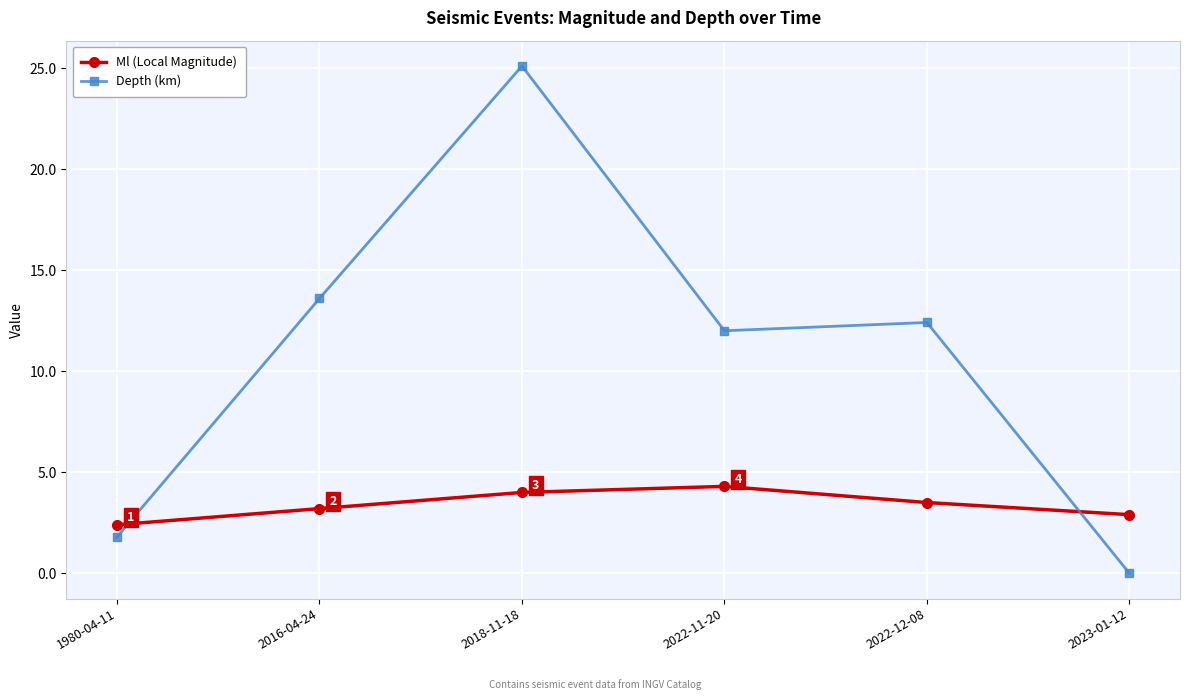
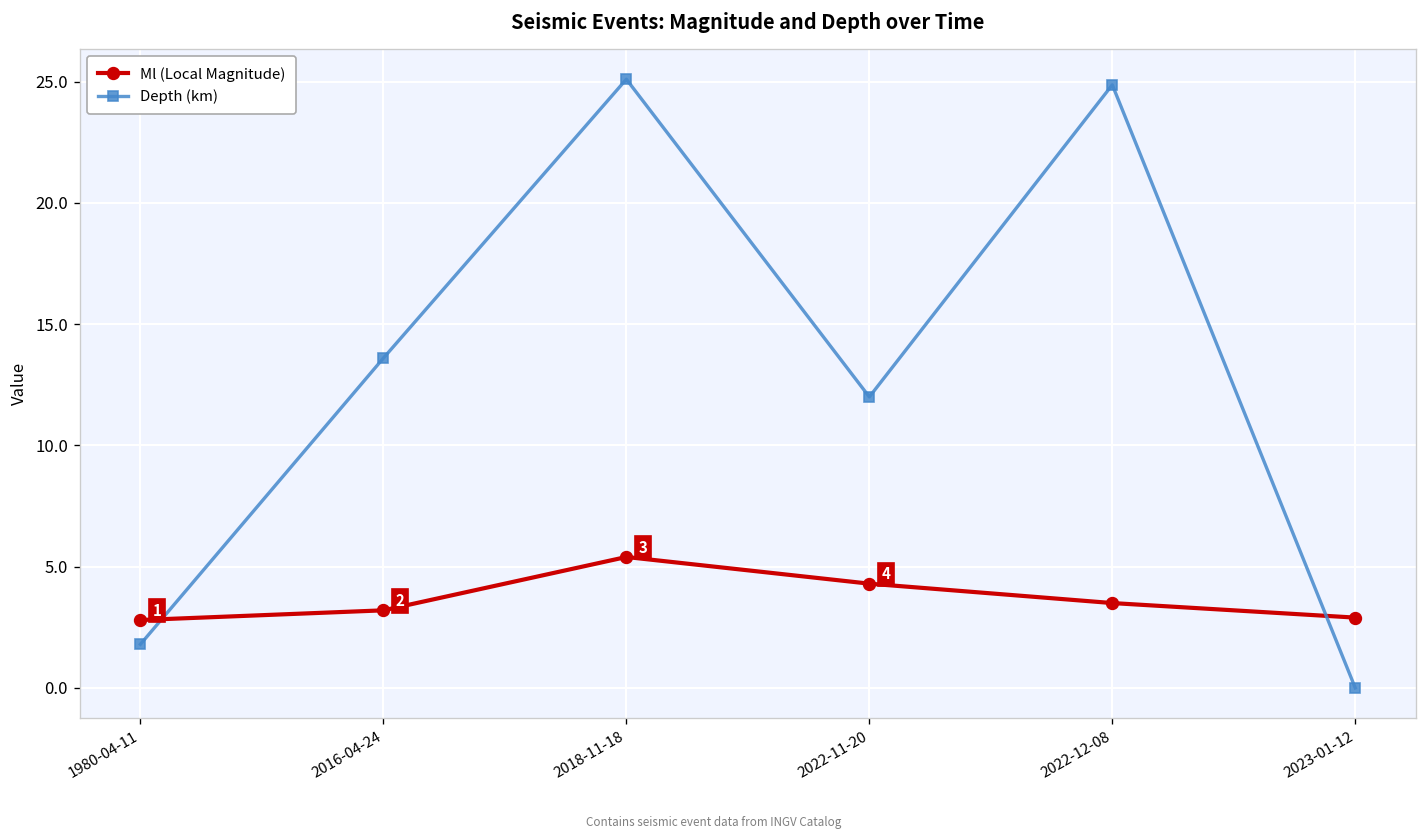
  {
    "Ml (Local Magnitude)": {
-     "1980-04-11": 2.4,
-     "2018-11-18": 4.0,
+     "1980-04-11": 2.8,
+     "2018-11-18": 5.4,
      "2022-12-08": 3.5,
      "2023-01-12": 2.9
    },
    "Depth (km)": {
      "1980-04-11": 1.8,
      "2016-04-24": 13.6,
      "2018-11-18": 25.1,
      "2022-11-20": 12.0,
-     "2022-12-08": 12.4,
+     "2022-12-08": 24.9,
      "2023-01-12": 0.0
    }
  }
